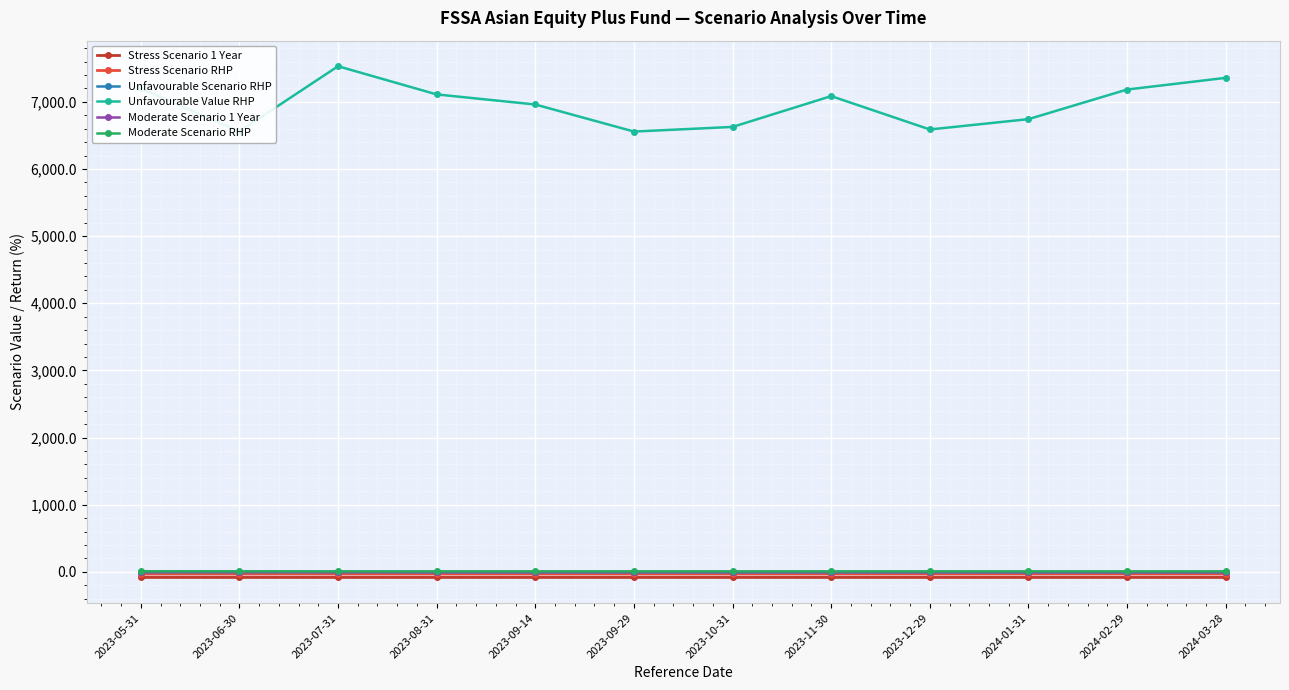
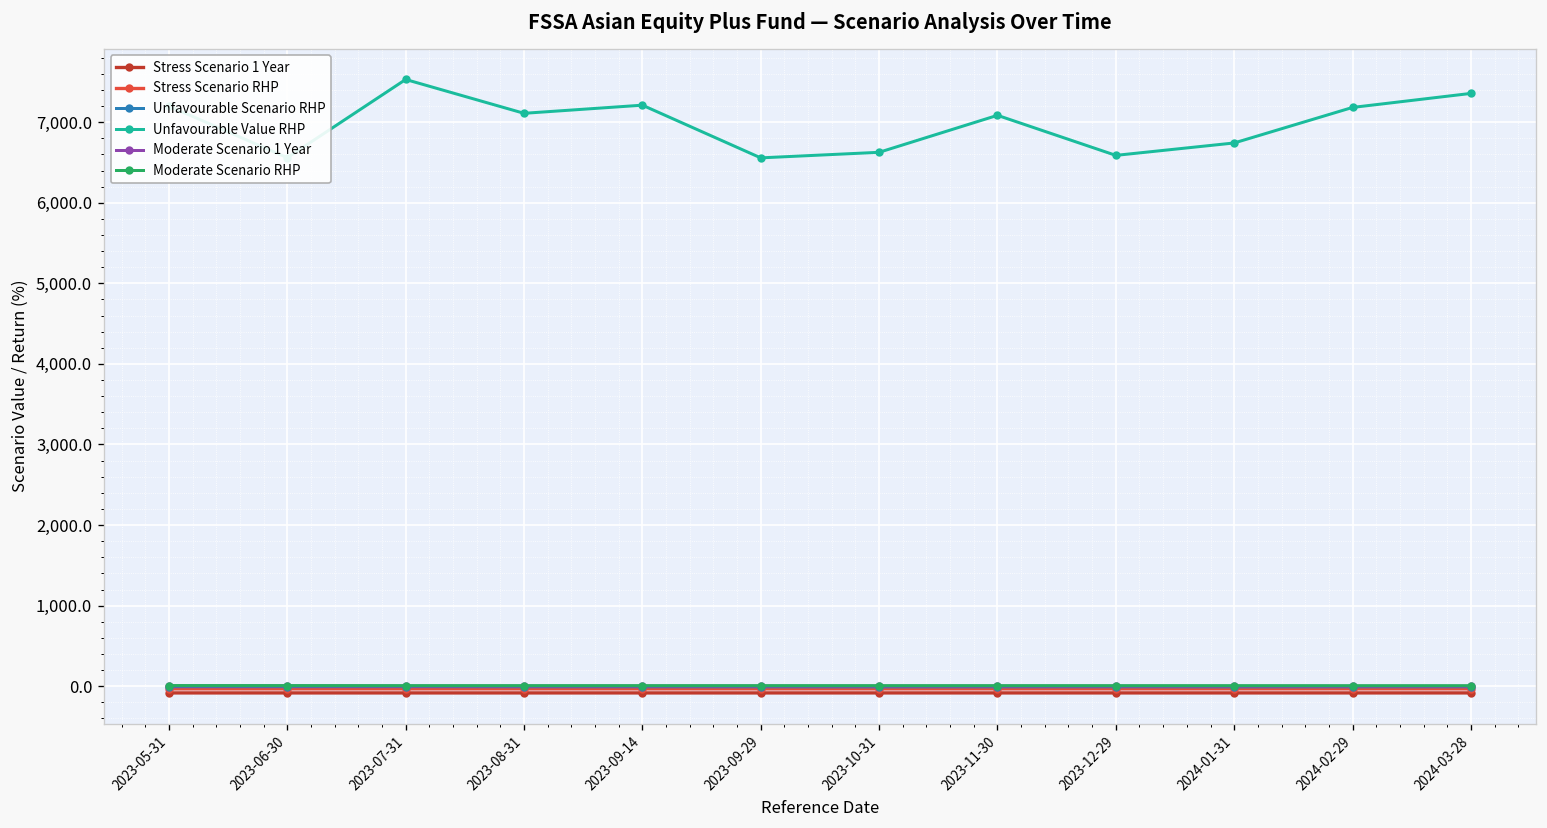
  {
    "Unfavourable Value RHP": {
      "2023-07-31": "7,500",
      "2023-08-31": "7,100",
-     "2023-09-14": "7,000",
+     "2023-09-14": "7,200",
      "2023-09-29": "6,600",
      "2023-10-31": "6,600",
      "2023-11-30": "7,100",
      "2023-12-29": "6,600",
      "2024-01-31": "6,700",
      "2024-02-29": "7,200",
      "2024-03-28": "7,400"
    }
  }
